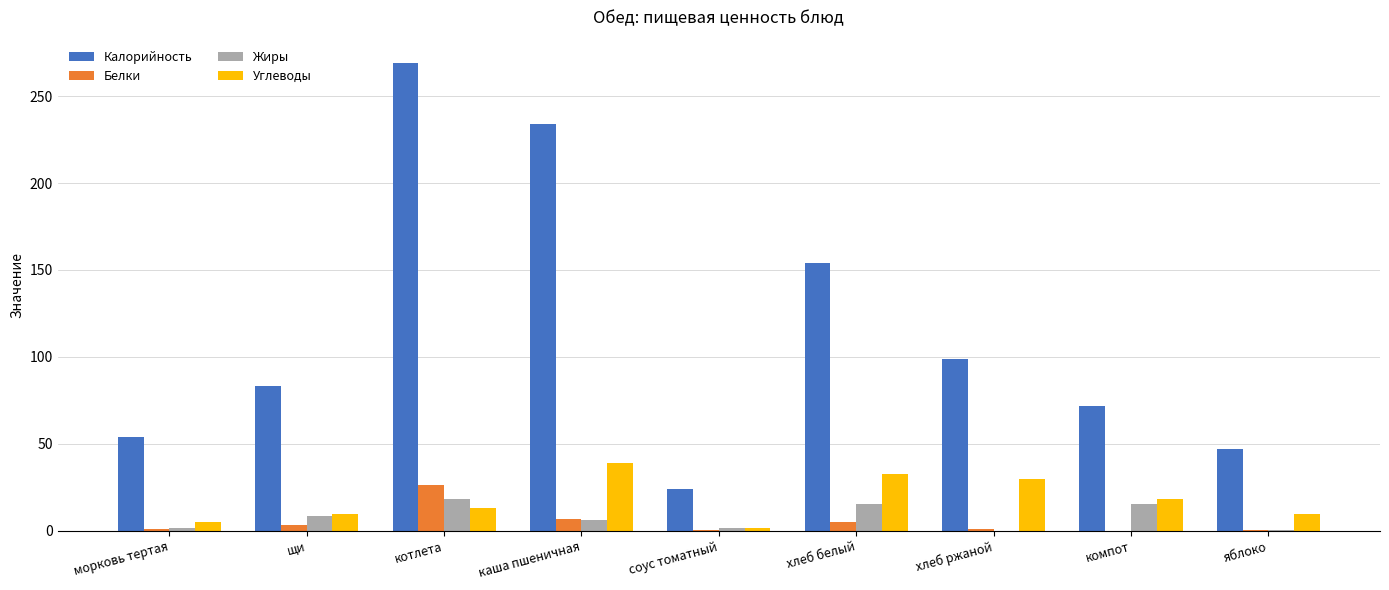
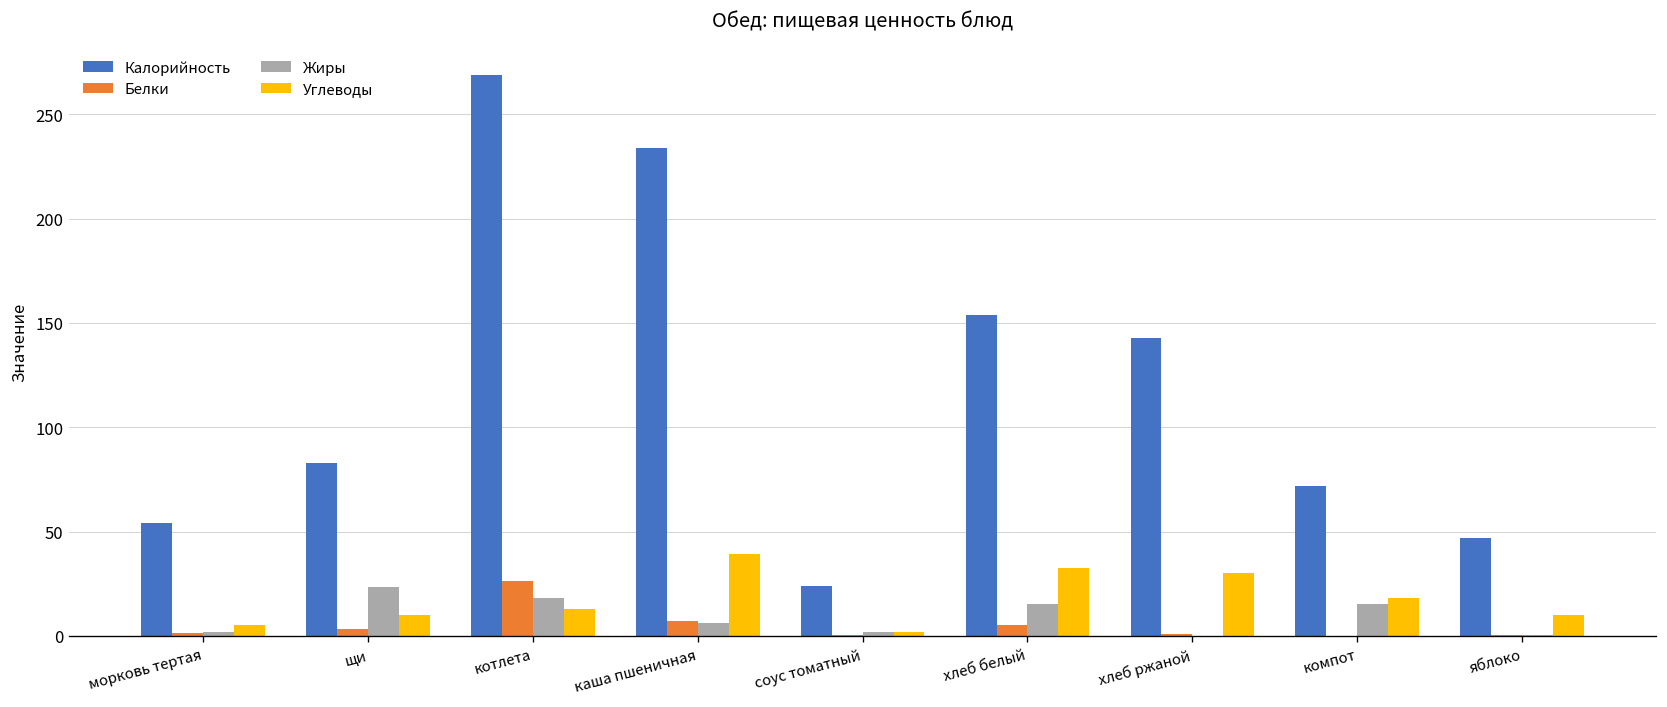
  {
    "Калорийность": {
      "морковь тертая": 54,
      "щи": 83,
      "котлета": 269,
      "каша пшеничная": 234,
      "соус томатный": 24,
      "хлеб белый": 154,
-     "хлеб ржаной": 99,
+     "хлеб ржаной": 143,
      "компот": 72,
      "яблоко": 47
    },
    "Белки": {
      "щи": 3,
      "котлета": 26,
      "каша пшеничная": 7,
      "хлеб белый": 5,
      "компот": 0
    },
    "Жиры": {
      "морковь тертая": 2,
-     "щи": 8,
+     "щи": 23,
      "котлета": 18,
      "каша пшеничная": 6,
      "соус томатный": 2,
      "хлеб белый": 16,
      "хлеб ржаной": 0,
      "компот": 15
    },
    "Углеводы": {
      "морковь тертая": 5,
      "щи": 10,
      "котлета": 13,
      "каша пшеничная": 39,
      "соус томатный": 2,
      "хлеб белый": 33,
      "хлеб ржаной": 30,
      "компот": 18,
      "яблоко": 10
    }
  }
